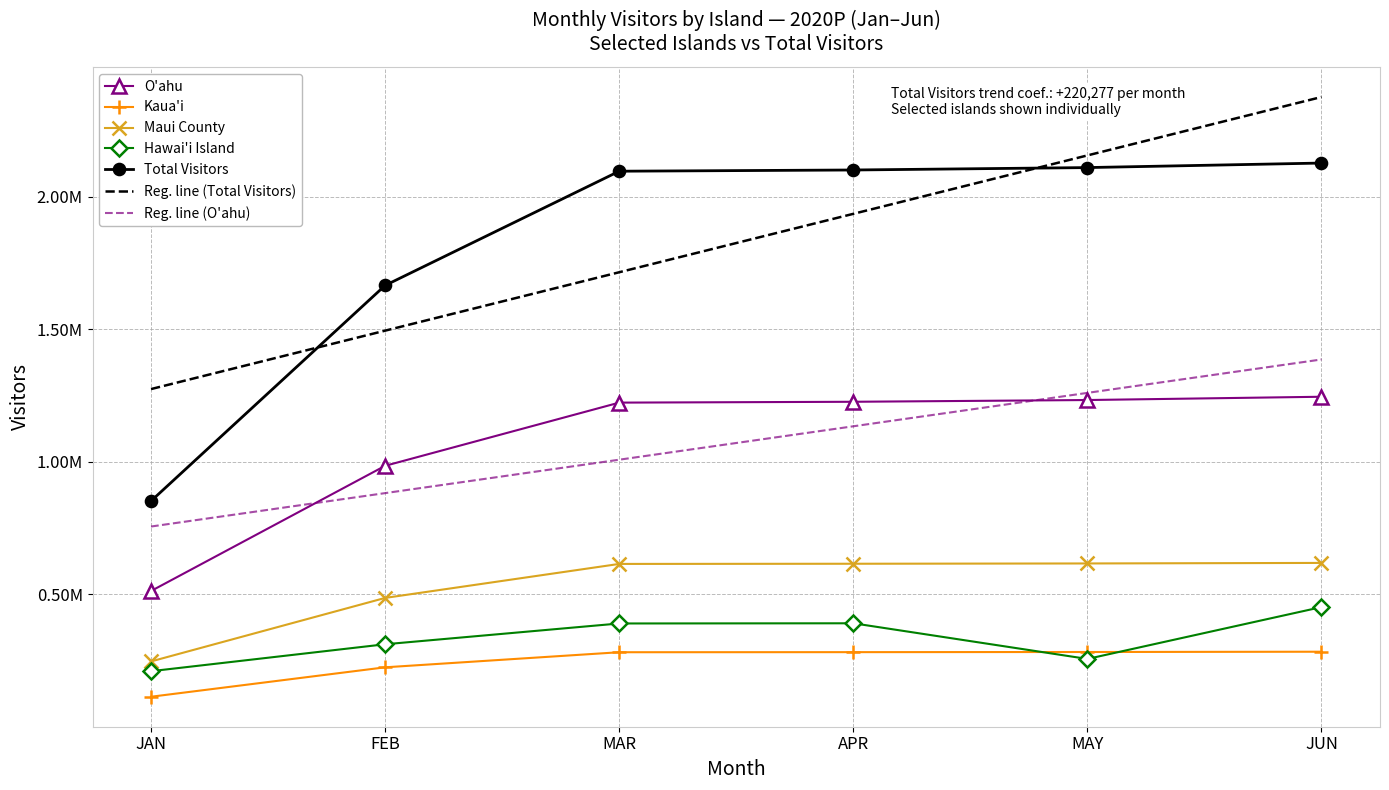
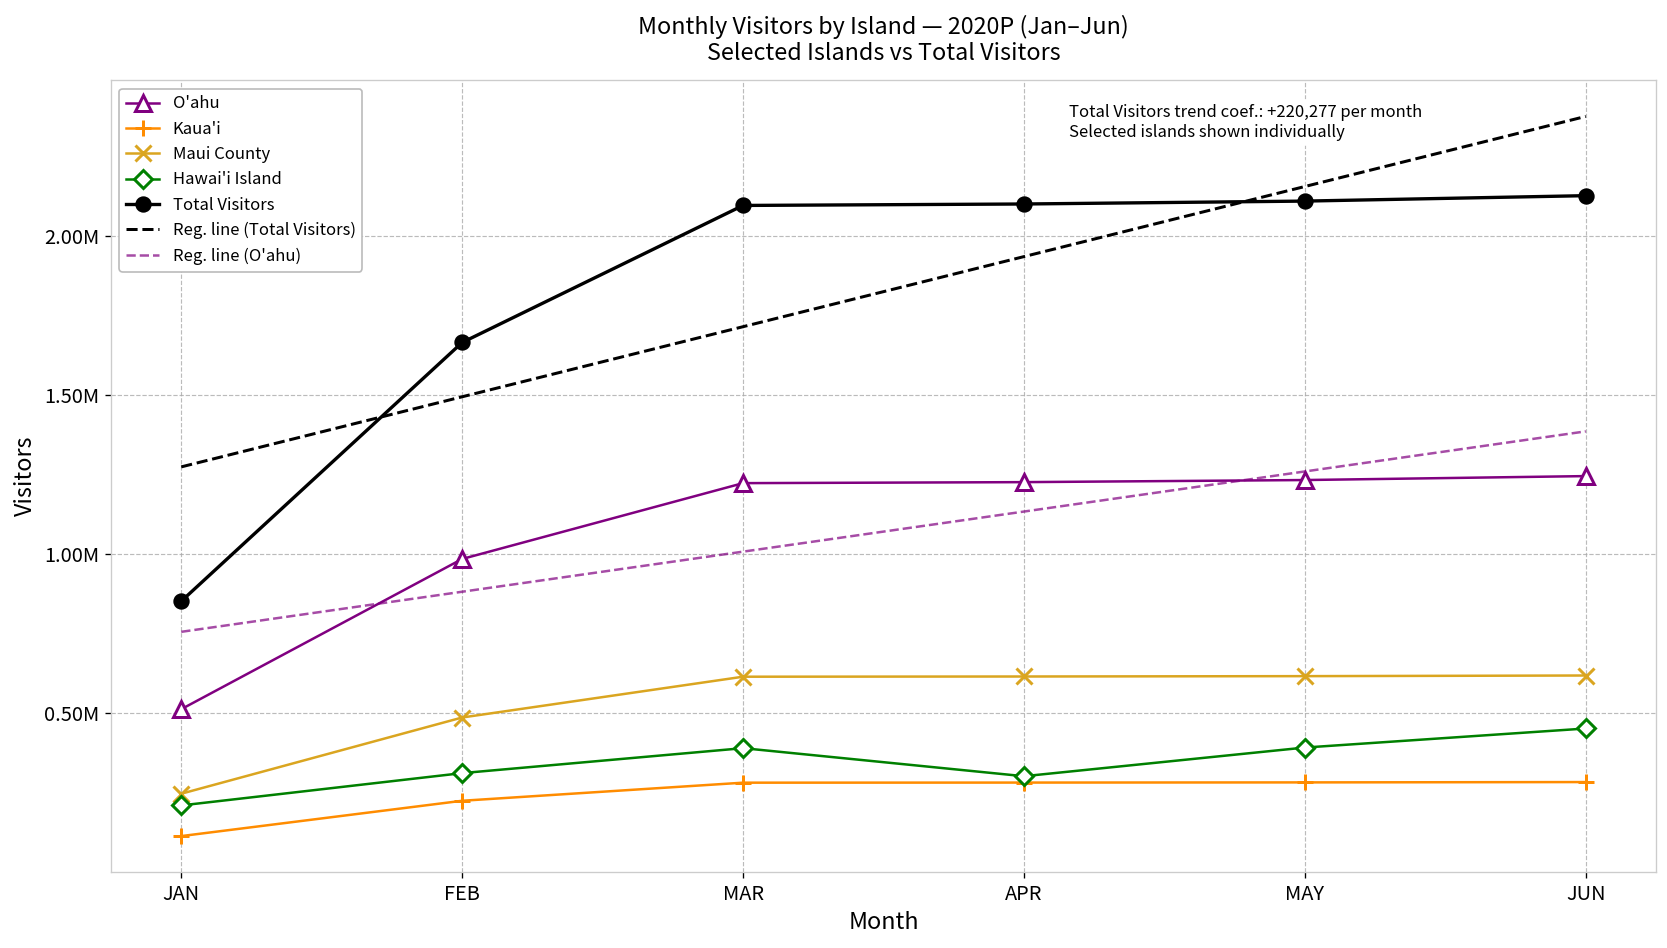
  {
    "Hawai'i Island": {
      "JAN": 210000,
      "FEB": 310000,
      "MAR": 390000,
-     "APR": 390000,
-     "MAY": 260000,
+     "APR": 300000,
+     "MAY": 390000,
      "JUN": 450000
    }
  }
